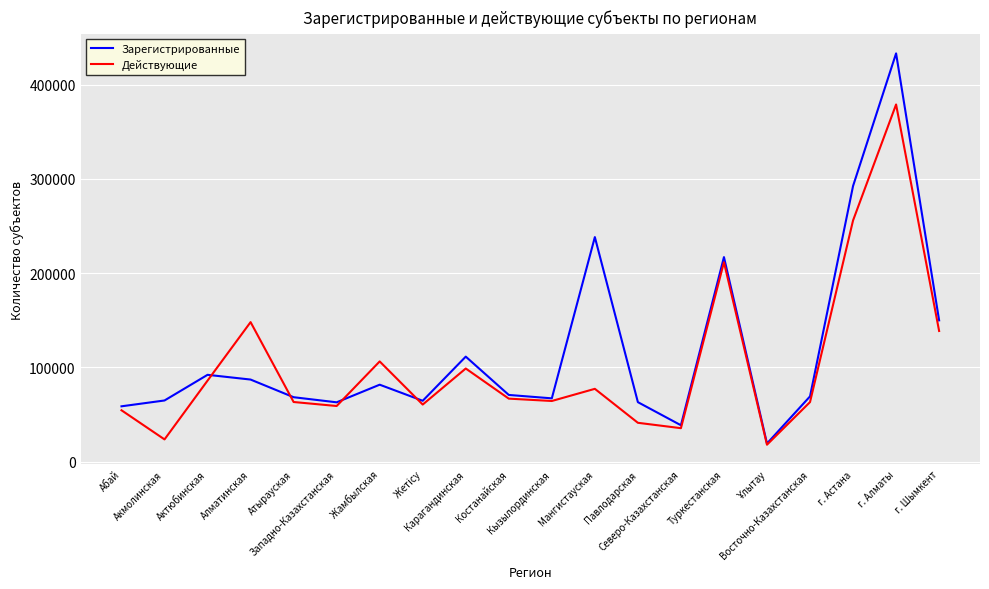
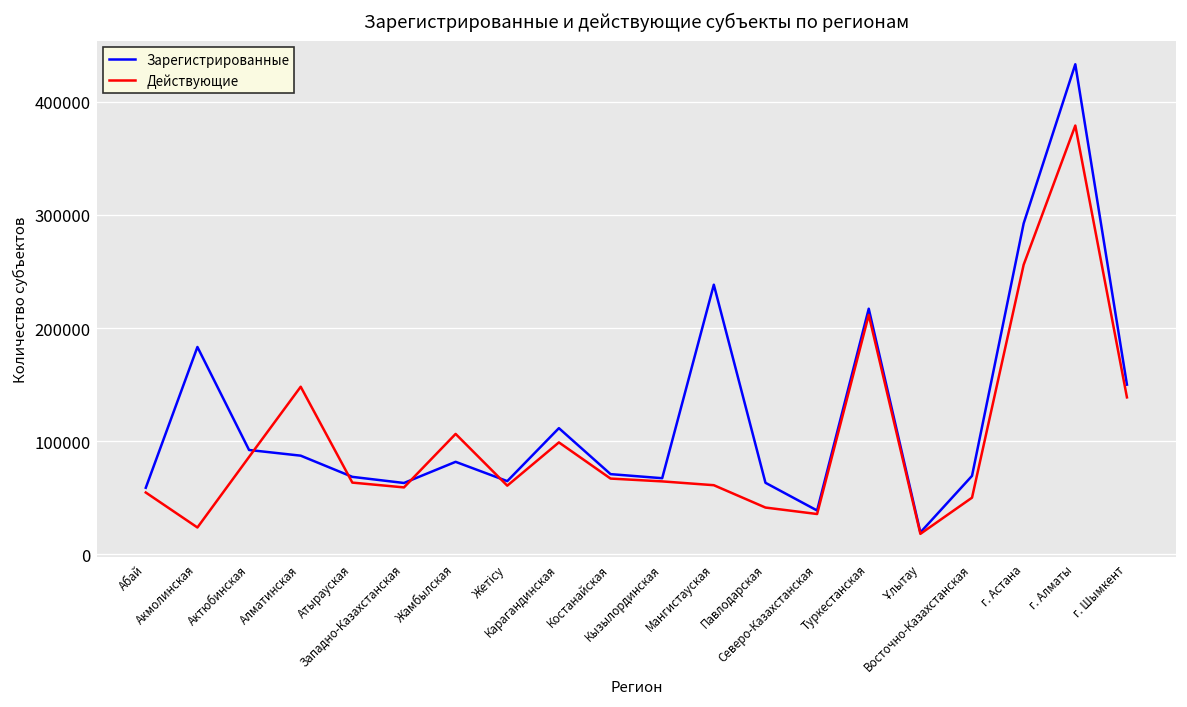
  {
    "Зарегистрированные": {
      "Абай": 60000,
-     "Акмолинская": 70000,
+     "Акмолинская": 180000,
      "Актюбинская": 90000,
      "Алматинская": 90000,
      "Атырауская": 70000,
      "Западно-Казахстанская": 60000,
      "Жамбылская": 80000,
      "Жетісу": 60000,
      "Карагандинская": 110000,
      "Костанайская": 70000,
      "Кызылординская": 70000,
      "Мангистауская": 240000,
      "Павлодарская": 60000,
      "Северо-Казахстанская": 40000,
      "Туркестанская": 220000,
      "Восточно-Казахстанская": 70000,
      "г. Астана": 290000,
      "г. Алматы": 430000,
      "г. Шымкент": 150000
    },
    "Действующие": {
      "Абай": 50000,
      "Акмолинская": 20000,
      "Актюбинская": 90000,
      "Алматинская": 150000,
      "Атырауская": 60000,
      "Западно-Казахстанская": 60000,
      "Жамбылская": 110000,
      "Жетісу": 60000,
      "Карагандинская": 100000,
      "Костанайская": 70000,
      "Кызылординская": 60000,
-     "Мангистауская": 80000,
+     "Мангистауская": 60000,
      "Павлодарская": 40000,
      "Северо-Казахстанская": 40000,
      "Туркестанская": 210000,
-     "Восточно-Казахстанская": 60000,
+     "Восточно-Казахстанская": 50000,
      "г. Астана": 260000,
      "г. Алматы": 380000,
      "г. Шымкент": 140000
    }
  }
